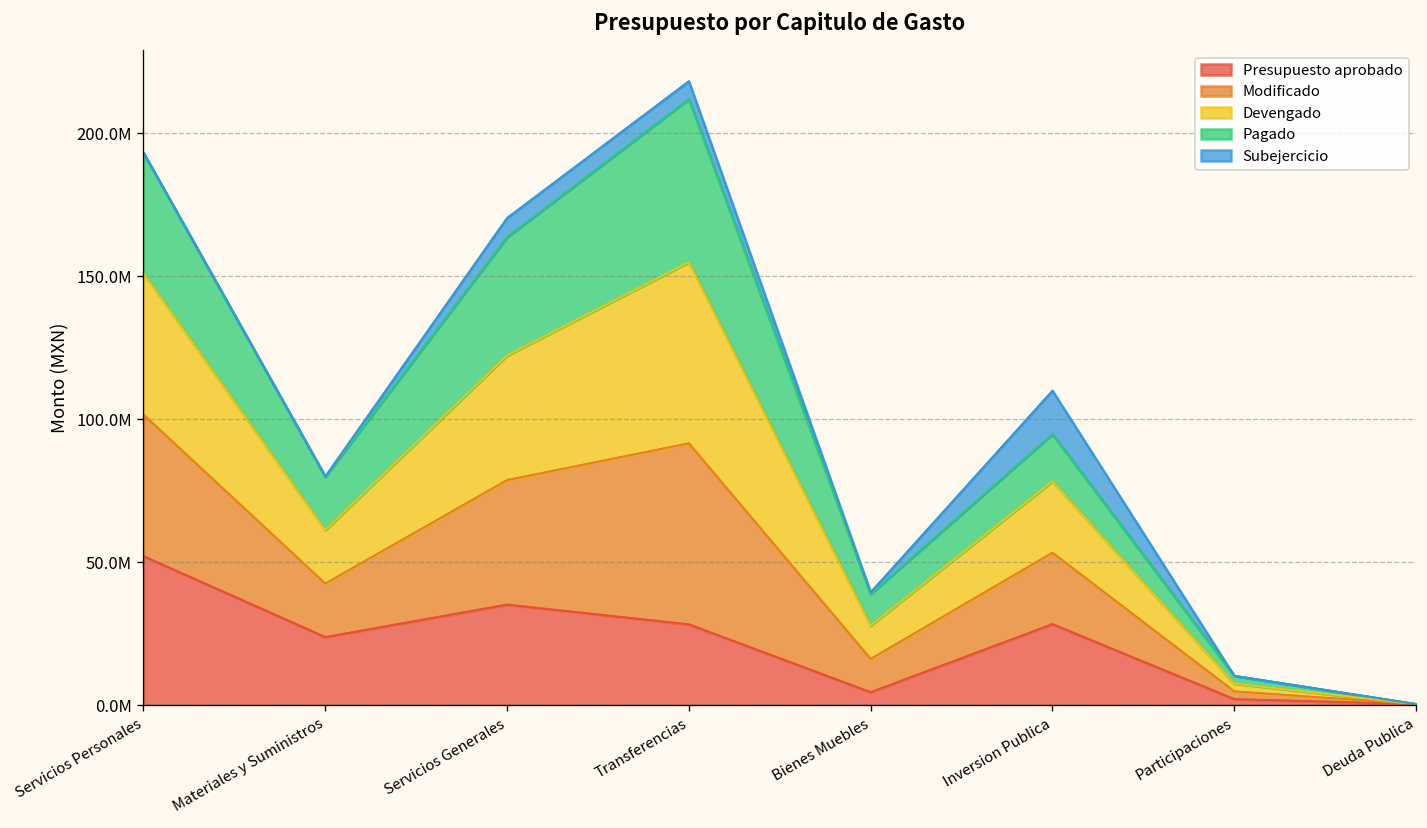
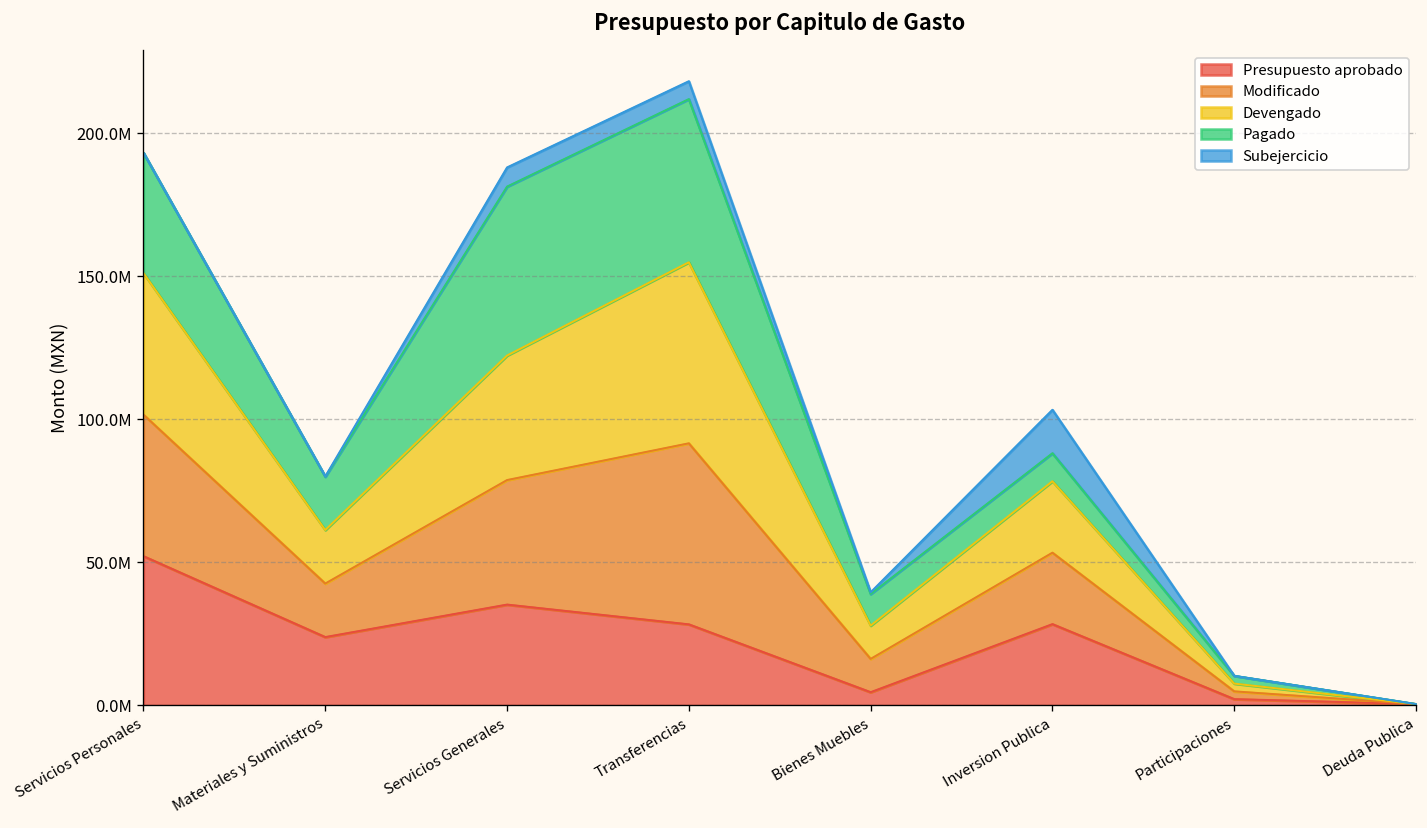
  {
    "Devengado": {
      "Servicios Personales": 49000000,
      "Materiales y Suministros": 19000000,
      "Servicios Generales": 44000000,
      "Transferencias": 63000000,
      "Bienes Muebles": 12000000,
      "Inversion Publica": 25000000,
      "Participaciones": 3000000
    },
    "Pagado": {
-     "Servicios Generales": 41000000,
+     "Servicios Generales": 59000000,
      "Transferencias": 57000000,
-     "Inversion Publica": 16000000
+     "Inversion Publica": 10000000
    },
    "Subejercicio": {
      "Servicios Generales": 7000000,
      "Transferencias": 6000000,
      "Inversion Publica": 15000000
    }
  }
